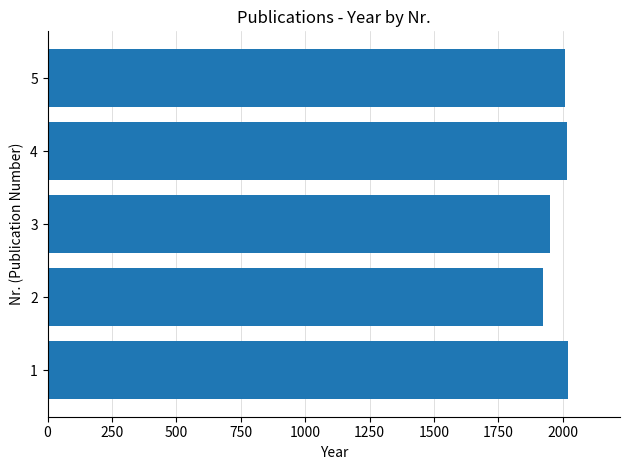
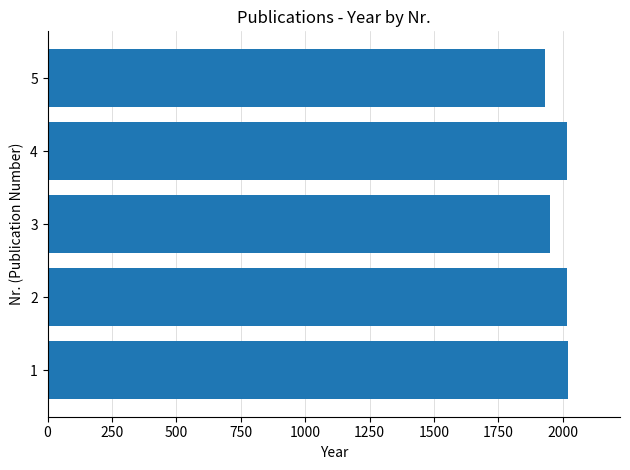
  {
-   "5": 2010,
+   "5": 1930,
    "4": 2020,
    "3": 1950,
-   "2": 1930,
+   "2": 2020,
    "1": 2020
  }
